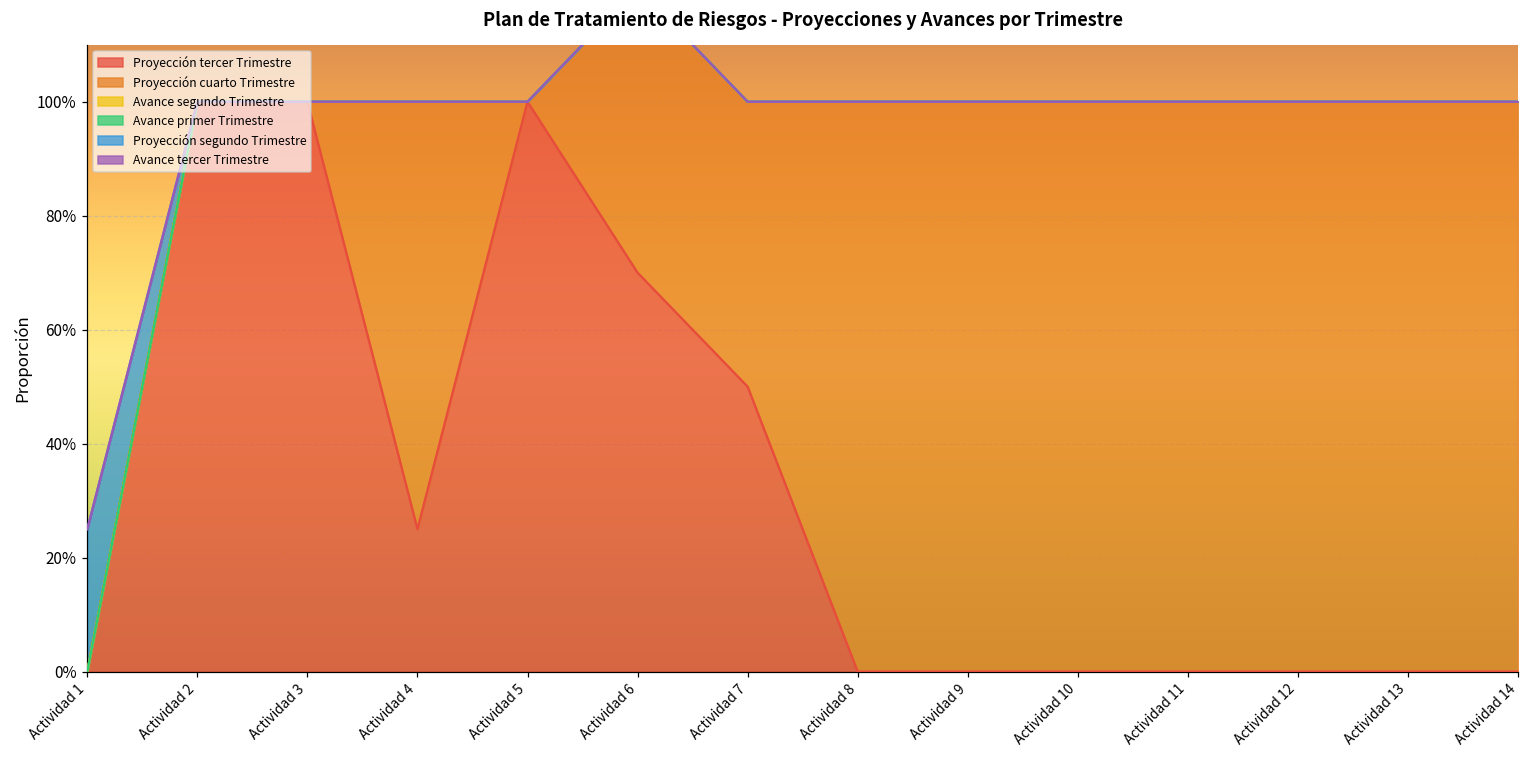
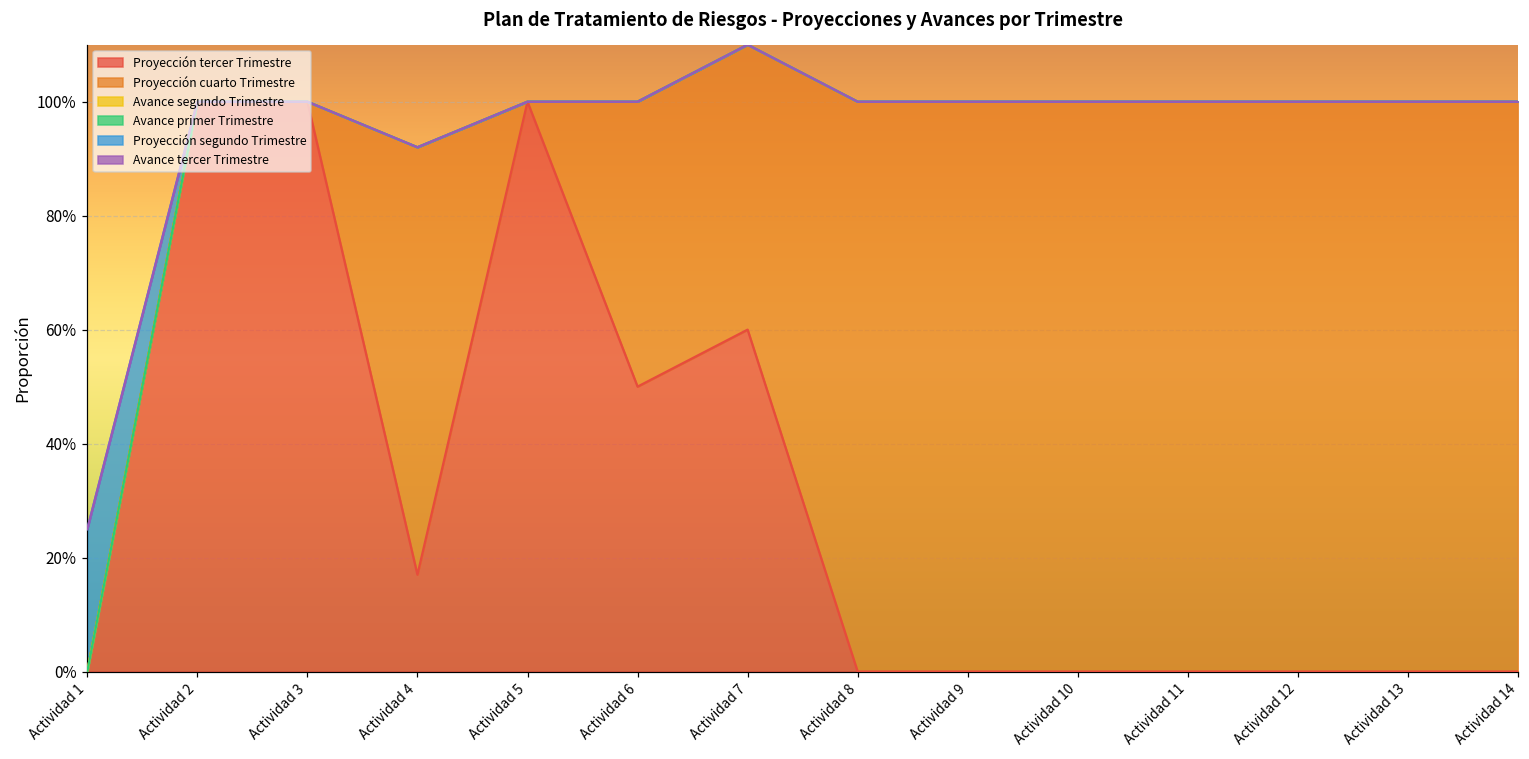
  {
    "Proyección tercer Trimestre": {
-     "Actividad 4": "25%",
-     "Actividad 6": "70%",
-     "Actividad 7": "50%",
+     "Actividad 4": "17%",
+     "Actividad 6": "50%",
+     "Actividad 7": "60%",
      "Actividad 8": "0%",
      "Actividad 9": "0%",
      "Actividad 10": "0%",
      "Actividad 11": "0%",
      "Actividad 12": "0%",
      "Actividad 13": "0%",
      "Actividad 14": "0%"
    }
  }
